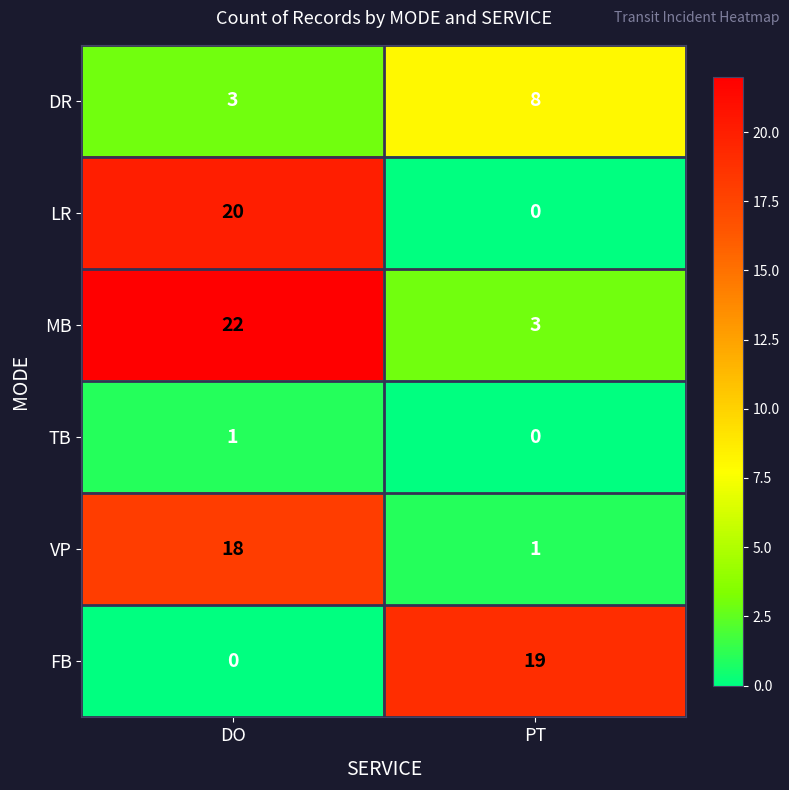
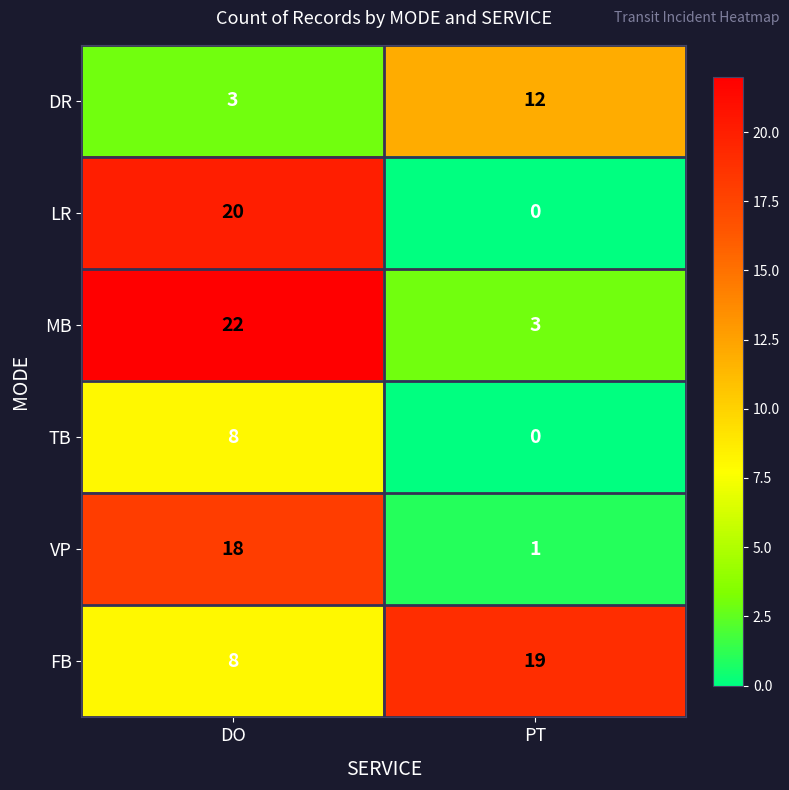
  {
    "DR": {
      "DO": 3,
-     "PT": 8
+     "PT": 12
    },
    "LR": {
      "DO": 20,
      "PT": 0
    },
    "MB": {
      "DO": 22,
      "PT": 3
    },
    "TB": {
-     "DO": 1,
+     "DO": 8,
      "PT": 0
    },
    "VP": {
      "DO": 18,
      "PT": 1
    },
    "FB": {
-     "DO": 0,
+     "DO": 8,
      "PT": 19
    }
  }
